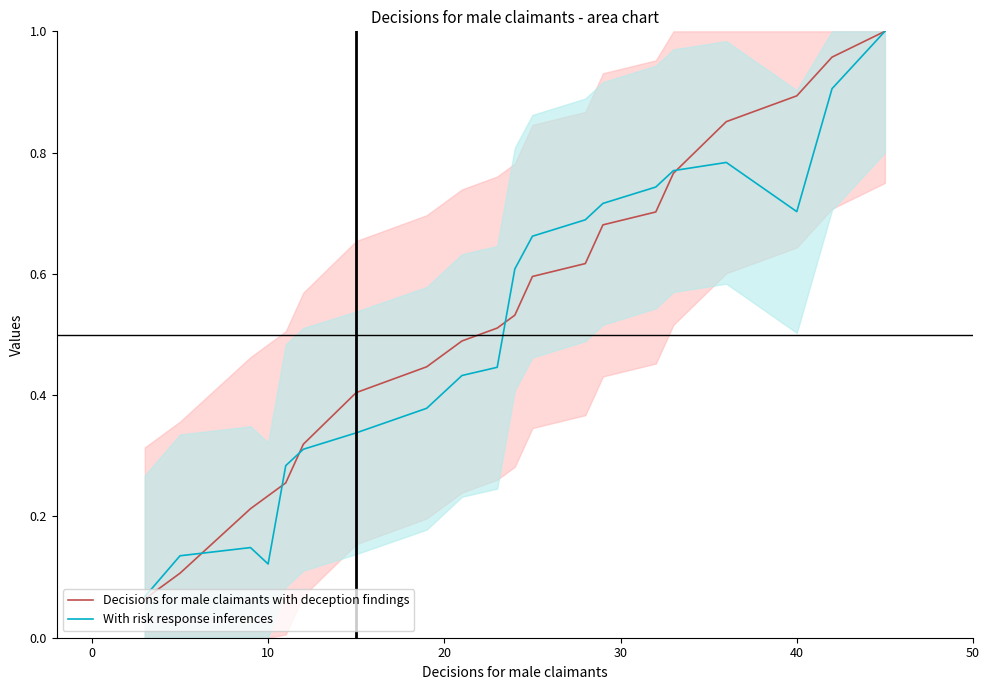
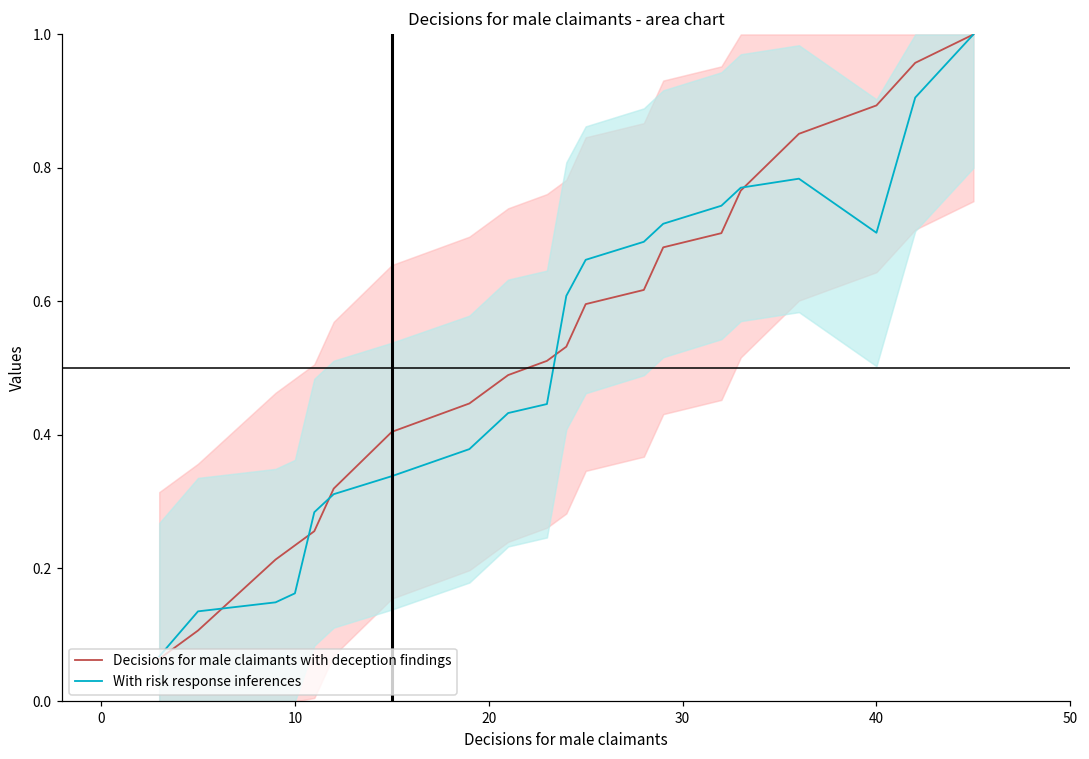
  {
    "Decisions for male claimants with deception findings": {
      "10": 0.23,
      "40": 0.89
    },
    "With risk response inferences": {
-     "10": 0.12,
+     "10": 0.16,
      "40": 0.70
    }
  }
